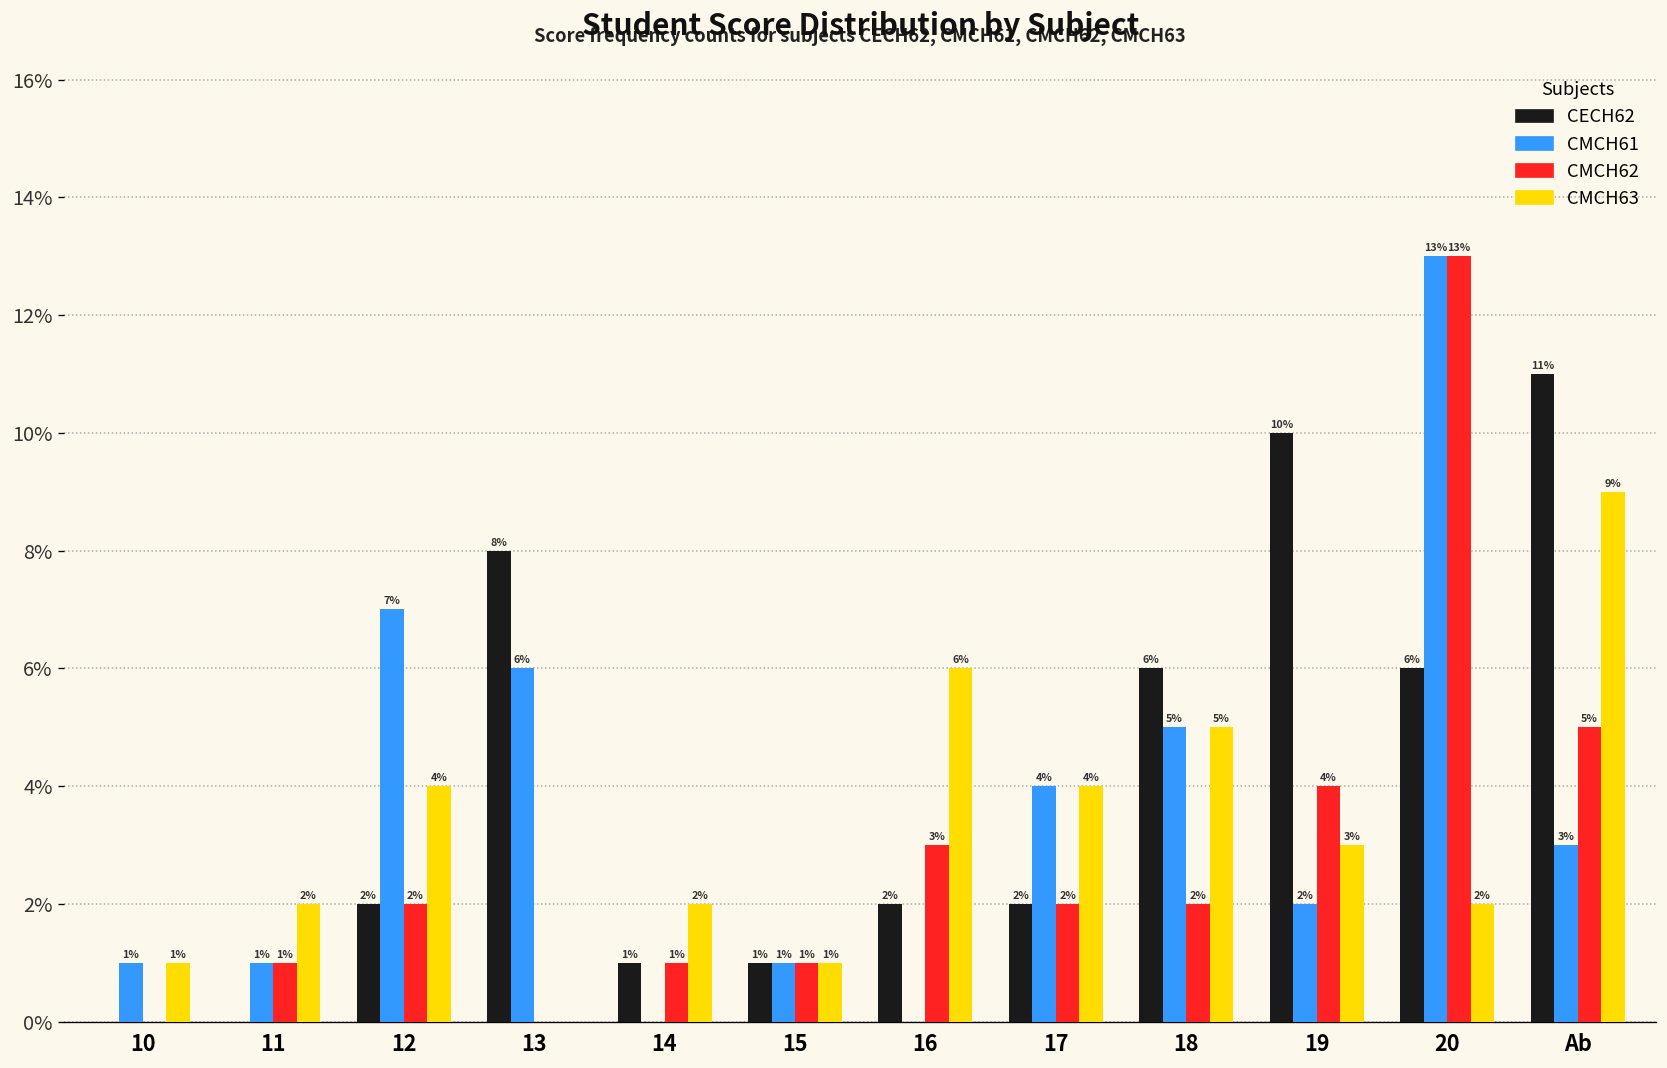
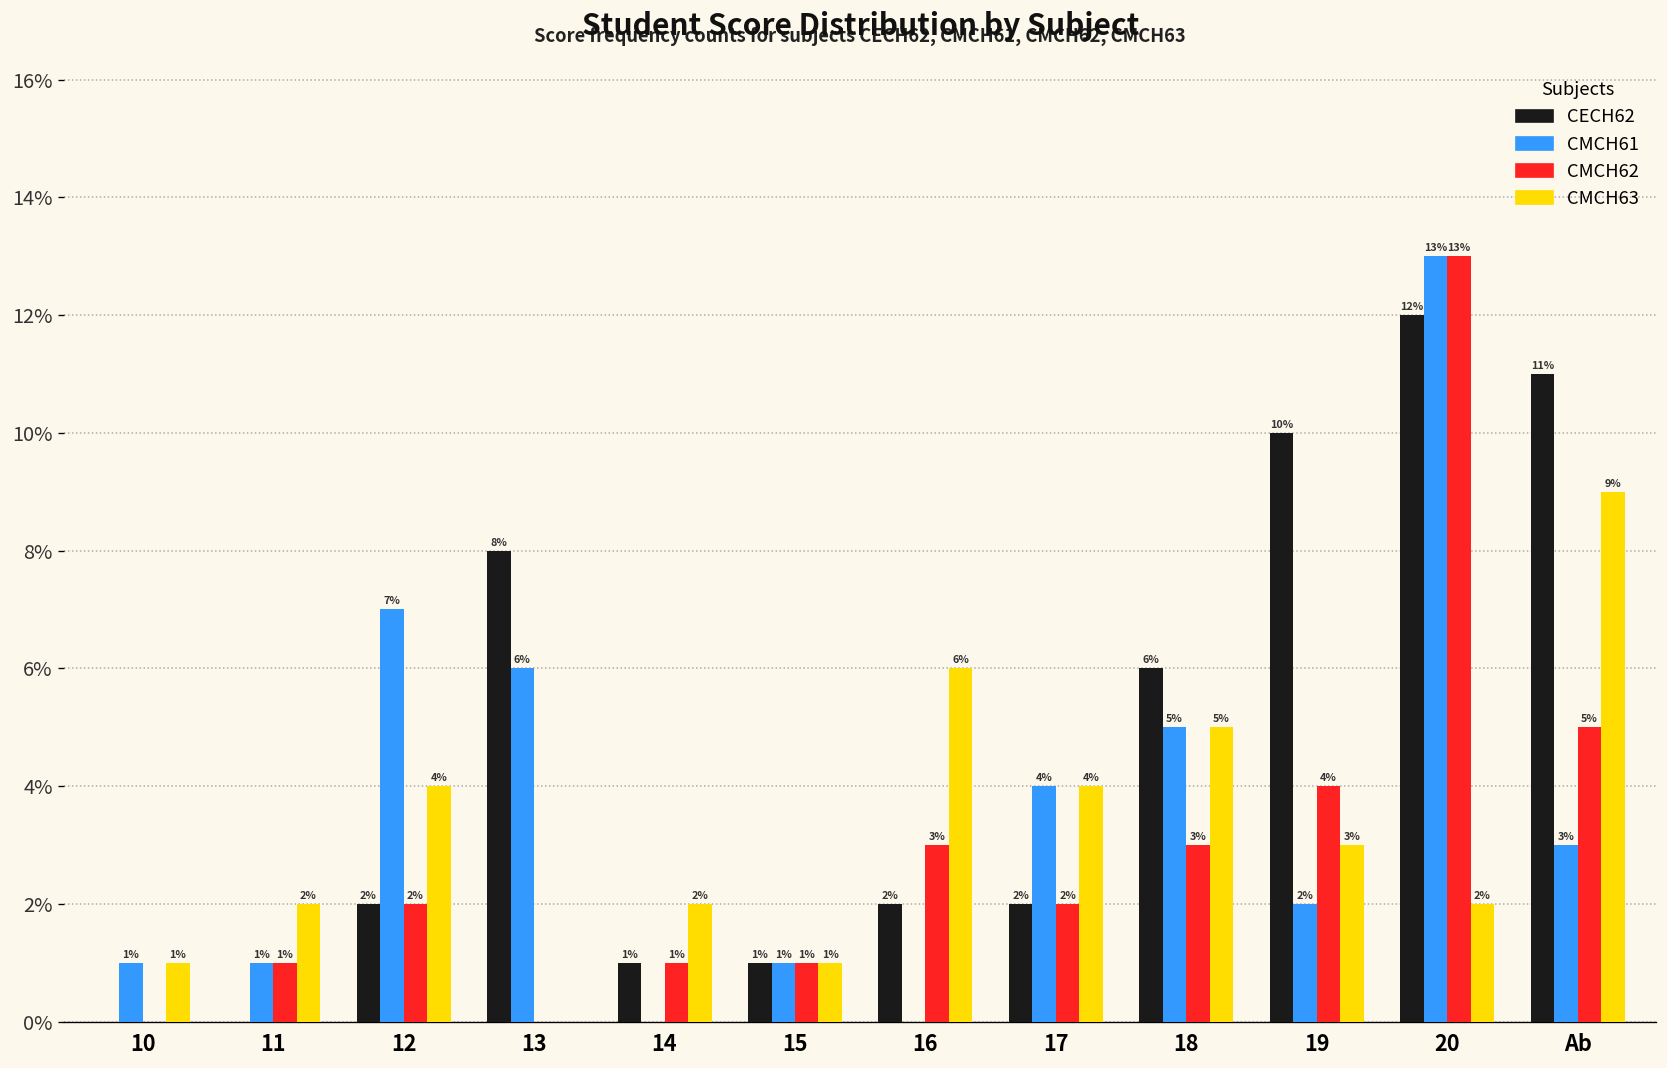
  {
    "CECH62": {
      "12": "2%",
      "13": "8%",
      "14": "1%",
      "15": "1%",
      "16": "2%",
      "17": "2%",
      "18": "6%",
      "19": "10%",
-     "20": "6%",
+     "20": "12%",
      "Ab": "11%"
    },
    "CMCH61": {
      "10": "1%",
      "11": "1%",
      "12": "7%",
      "13": "6%",
      "15": "1%",
      "17": "4%",
      "18": "5%",
      "19": "2%",
      "20": "13%",
      "Ab": "3%"
    },
    "CMCH62": {
      "11": "1%",
      "12": "2%",
      "14": "1%",
      "15": "1%",
      "16": "3%",
      "17": "2%",
-     "18": "2%",
+     "18": "3%",
      "19": "4%",
      "20": "13%",
      "Ab": "5%"
    },
    "CMCH63": {
      "10": "1%",
      "11": "2%",
      "12": "4%",
      "14": "2%",
      "15": "1%",
      "16": "6%",
      "17": "4%",
      "18": "5%",
      "19": "3%",
      "20": "2%",
      "Ab": "9%"
    }
  }
